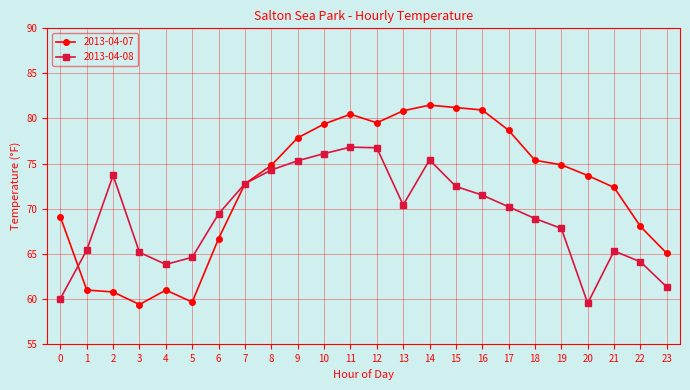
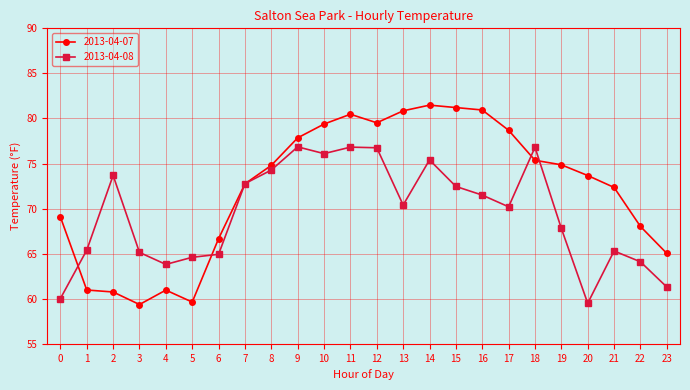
  {
    "2013-04-07": {
      "0": 69,
      "1": 61,
      "2": 61,
      "3": 59,
      "4": 61,
      "5": 60,
      "6": 67,
      "8": 75,
      "9": 78,
      "10": 79,
      "11": 80,
      "12": 80,
      "13": 81,
      "14": 81,
      "15": 81,
      "16": 81,
      "17": 79,
      "18": 75,
      "19": 75,
      "20": 74,
      "21": 72,
      "22": 68,
      "23": 65
    },
    "2013-04-08": {
      "0": 60,
      "1": 65,
      "2": 74,
      "3": 65,
      "4": 64,
      "5": 65,
-     "6": 69,
+     "6": 65,
      "8": 74,
-     "9": 75,
+     "9": 77,
      "10": 76,
      "11": 77,
      "12": 77,
      "13": 70,
      "14": 75,
      "15": 72,
      "16": 72,
      "17": 70,
-     "18": 69,
+     "18": 77,
      "19": 68,
      "20": 60,
      "21": 65,
      "22": 64,
      "23": 61
    }
  }
